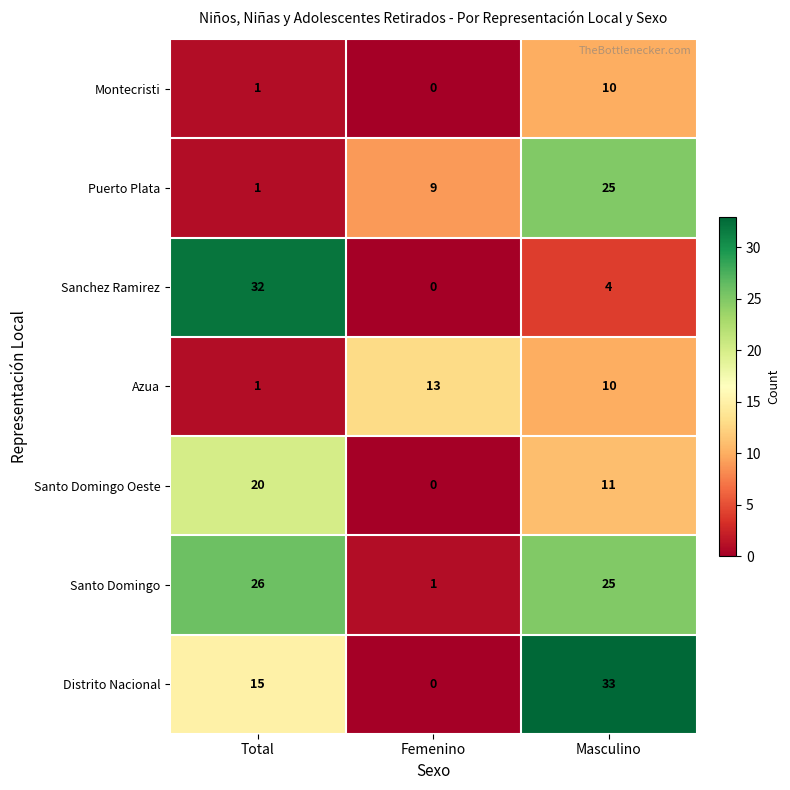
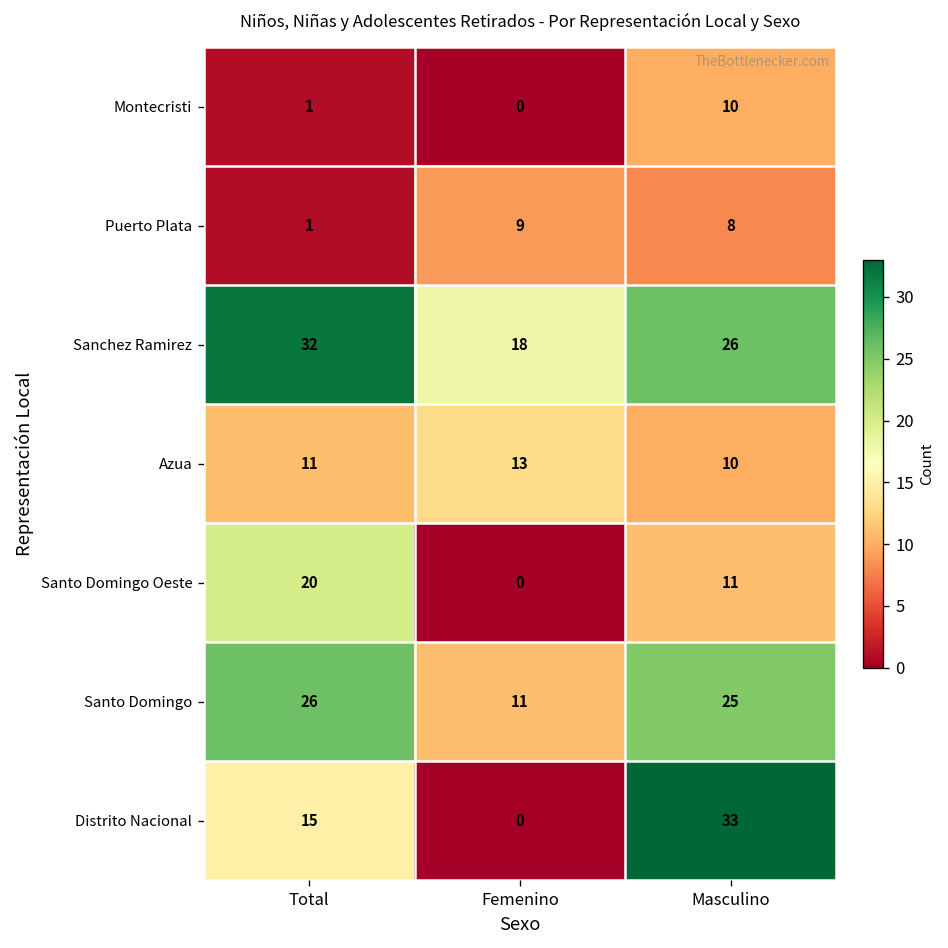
  {
    "Montecristi": {
      "Total": 1,
      "Femenino": 0
    },
    "Puerto Plata": {
      "Total": 1,
      "Femenino": 9,
-     "Masculino": 25
+     "Masculino": 8
    },
    "Sanchez Ramirez": {
      "Total": 32,
-     "Femenino": 0,
-     "Masculino": 4
+     "Femenino": 18,
+     "Masculino": 26
    },
    "Azua": {
-     "Total": 1,
+     "Total": 11,
      "Femenino": 13,
      "Masculino": 10
    },
    "Santo Domingo Oeste": {
      "Total": 20,
      "Femenino": 0,
      "Masculino": 11
    },
    "Santo Domingo": {
      "Total": 26,
-     "Femenino": 1,
+     "Femenino": 11,
      "Masculino": 25
    },
    "Distrito Nacional": {
      "Total": 15,
      "Femenino": 0,
      "Masculino": 33
    }
  }
